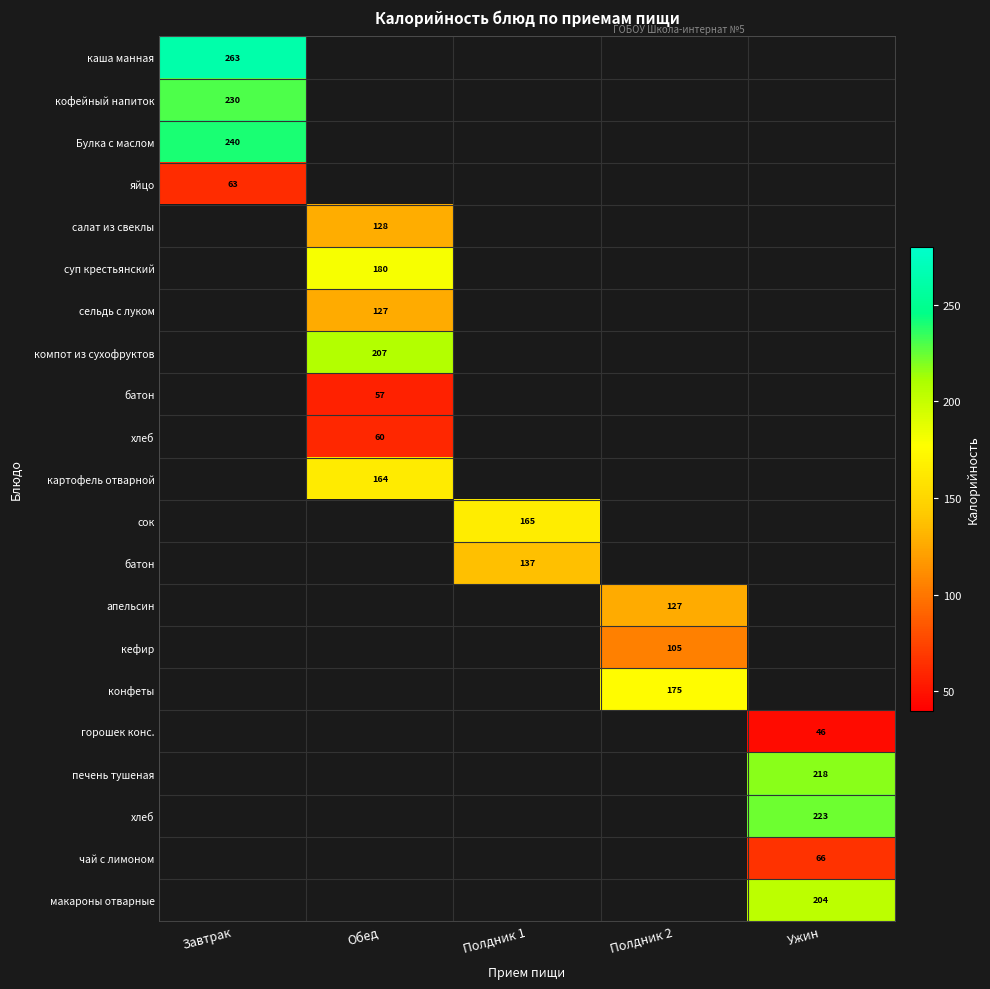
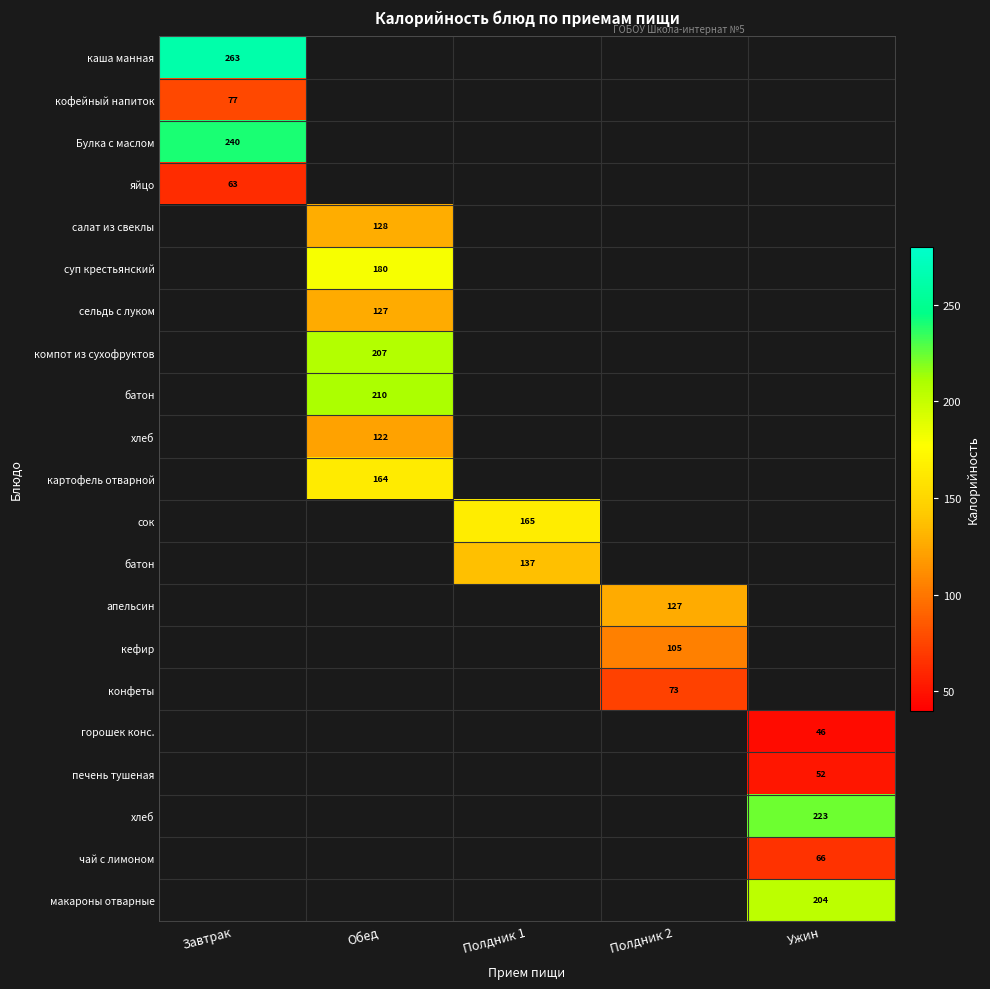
  {
    "каша манная": {
      "Завтрак": 263
    },
    "кофейный напиток": {
-     "Завтрак": 230
+     "Завтрак": 77
    },
    "Булка с маслом": {
      "Завтрак": 240
    },
    "яйцо": {
      "Завтрак": 63
    },
    "салат из свеклы": {
      "Обед": 128
    },
    "суп крестьянский": {
      "Обед": 180
    },
    "сельдь с луком": {
      "Обед": 127
    },
    "компот из сухофруктов": {
      "Обед": 207
    },
    "батон": {
-     "Обед": 57,
+     "Обед": 210,
      "Полдник 1": 137
    },
    "хлеб": {
-     "Обед": 60,
+     "Обед": 122,
      "Ужин": 223
    },
    "картофель отварной": {
      "Обед": 164
    },
    "сок": {
      "Полдник 1": 165
    },
    "апельсин": {
      "Полдник 2": 127
    },
    "кефир": {
      "Полдник 2": 105
    },
    "конфеты": {
-     "Полдник 2": 175
+     "Полдник 2": 73
    },
    "горошек конс.": {
      "Ужин": 46
    },
    "печень тушеная": {
-     "Ужин": 218
+     "Ужин": 52
    },
    "чай с лимоном": {
      "Ужин": 66
    },
    "макароны отварные": {
      "Ужин": 204
    }
  }
